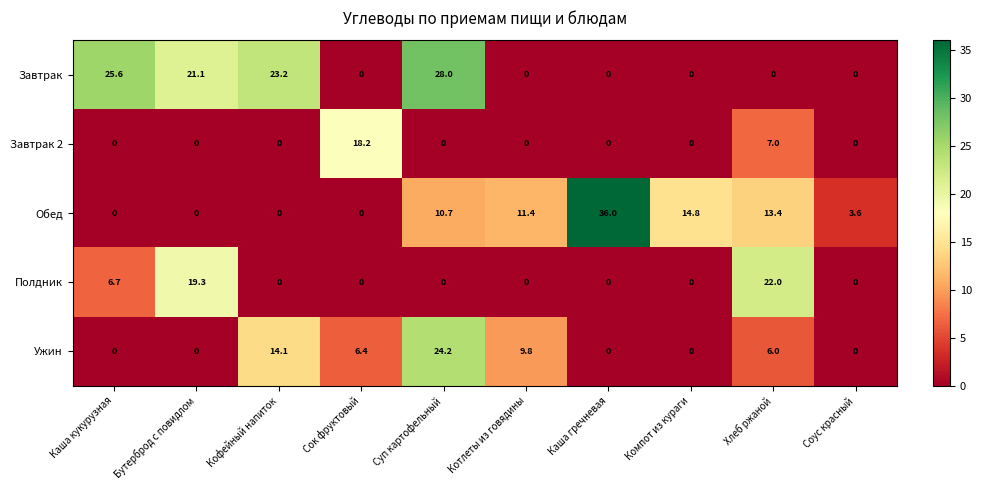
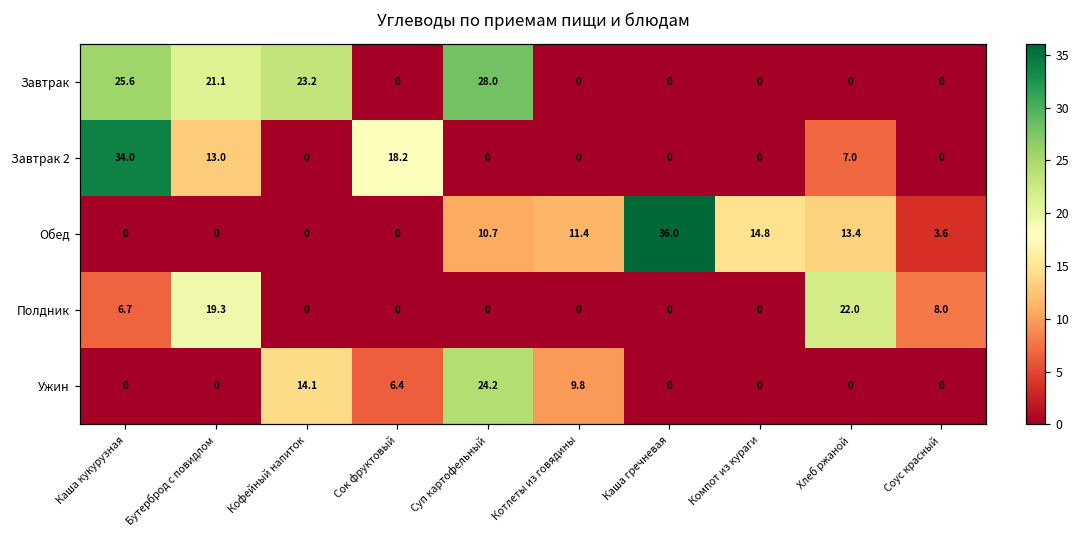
  {
    "Завтрак": {
      "Каша кукурузная": 25.6,
      "Бутерброд с повидлом": 21.1,
      "Кофейный напиток": 23.2,
      "Сок фруктовый": 0,
      "Суп картофельный": 28.0,
      "Котлеты из говядины": 0,
      "Каша гречневая": 0,
      "Компот из кураги": 0,
      "Хлеб ржаной": 0,
      "Соус красный": 0
    },
    "Завтрак 2": {
-     "Каша кукурузная": 0,
-     "Бутерброд с повидлом": 0,
+     "Каша кукурузная": 34.0,
+     "Бутерброд с повидлом": 13.0,
      "Кофейный напиток": 0,
      "Сок фруктовый": 18.2,
      "Суп картофельный": 0,
      "Котлеты из говядины": 0,
      "Каша гречневая": 0,
      "Компот из кураги": 0,
      "Хлеб ржаной": 7.0,
      "Соус красный": 0
    },
    "Обед": {
      "Каша кукурузная": 0,
      "Бутерброд с повидлом": 0,
      "Кофейный напиток": 0,
      "Сок фруктовый": 0,
      "Суп картофельный": 10.7,
      "Котлеты из говядины": 11.4,
      "Каша гречневая": 36.0,
      "Компот из кураги": 14.8,
      "Хлеб ржаной": 13.4,
      "Соус красный": 3.6
    },
    "Полдник": {
      "Каша кукурузная": 6.7,
      "Бутерброд с повидлом": 19.3,
      "Кофейный напиток": 0,
      "Сок фруктовый": 0,
      "Суп картофельный": 0,
      "Котлеты из говядины": 0,
      "Каша гречневая": 0,
      "Компот из кураги": 0,
      "Хлеб ржаной": 22.0,
-     "Соус красный": 0
+     "Соус красный": 8.0
    },
    "Ужин": {
      "Каша кукурузная": 0,
      "Бутерброд с повидлом": 0,
      "Кофейный напиток": 14.1,
      "Сок фруктовый": 6.4,
      "Суп картофельный": 24.2,
      "Котлеты из говядины": 9.8,
      "Каша гречневая": 0,
      "Компот из кураги": 0,
-     "Хлеб ржаной": 6.0,
+     "Хлеб ржаной": 0,
      "Соус красный": 0
    }
  }
